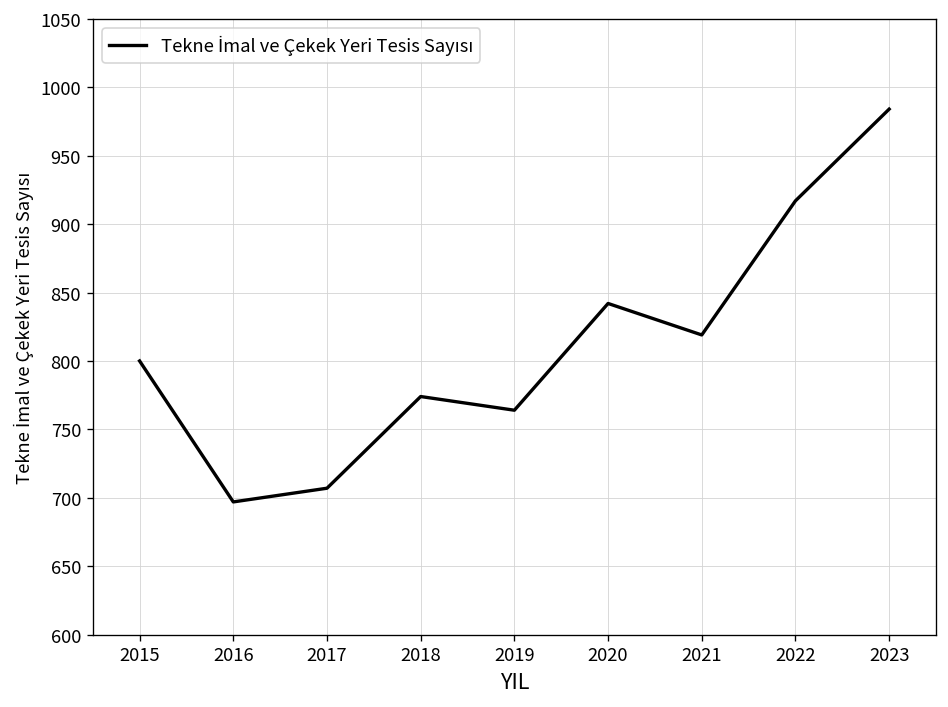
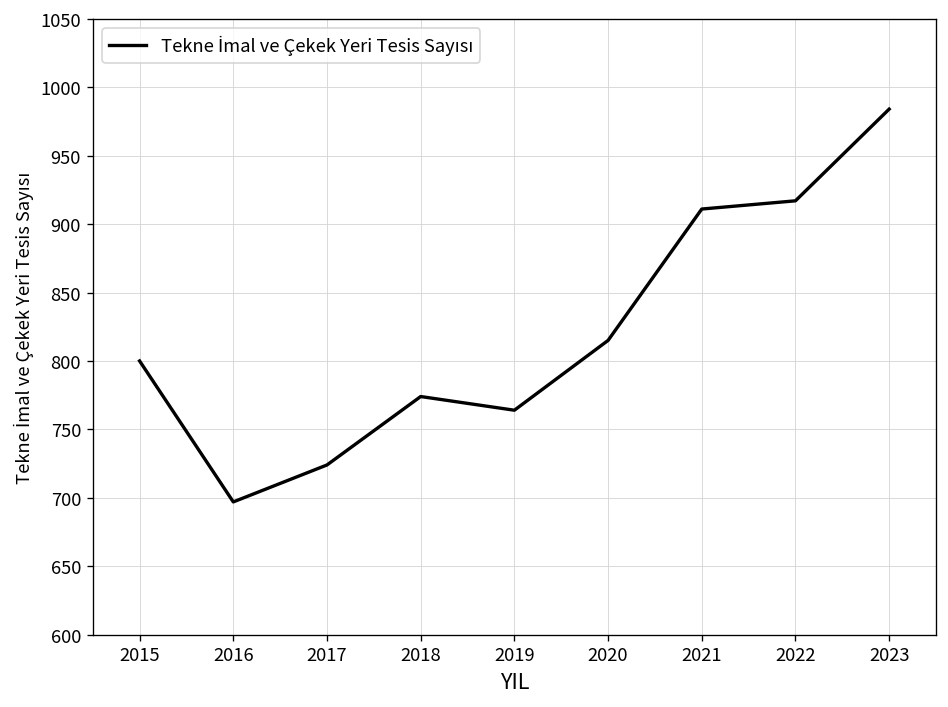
  {
    "2015": 800,
    "2016": 697,
-   "2017": 707,
+   "2017": 724,
    "2018": 774,
    "2019": 764,
-   "2020": 842,
-   "2021": 819,
+   "2020": 815,
+   "2021": 911,
    "2022": 917,
    "2023": 984
  }
